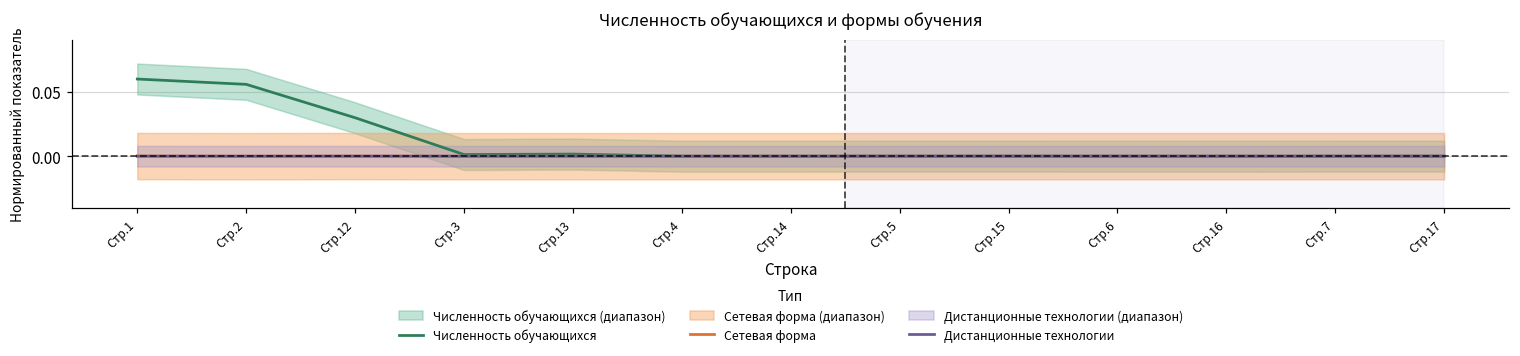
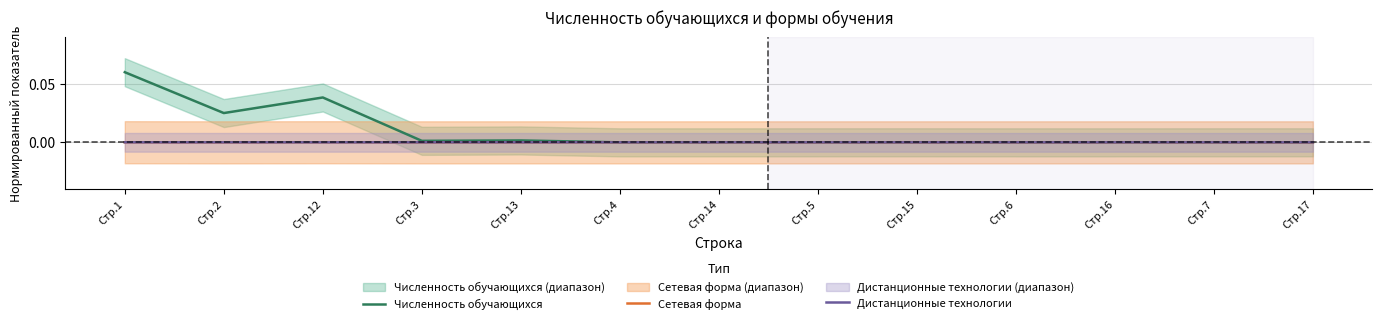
  {
    "Численность обучающихся": {
      "Стр.1": 0.060,
-     "Стр.2": 0.056,
-     "Стр.12": 0.030
+     "Стр.2": 0.025,
+     "Стр.12": 0.038
    },
    "Дистанционные технологии": {
      "Стр.1": 0.000,
      "Стр.2": 0.000,
      "Стр.12": 0.000
    }
  }
